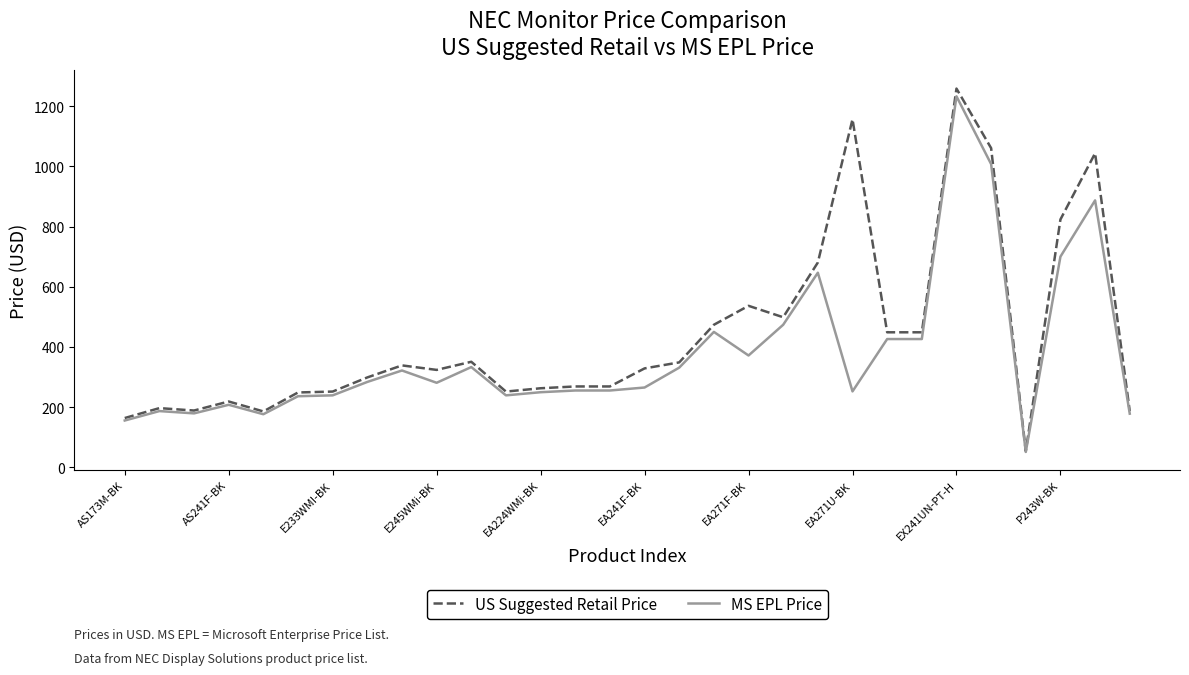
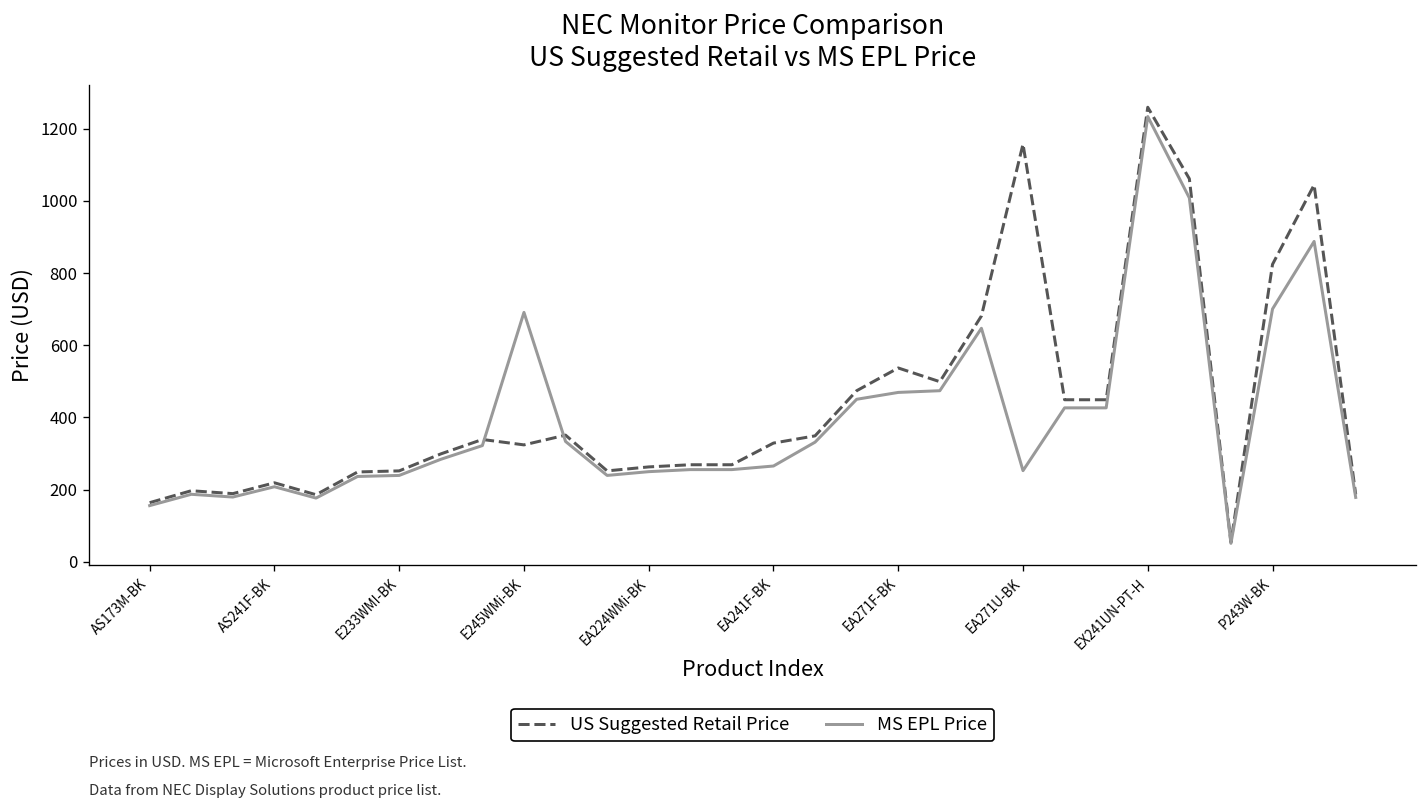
  {
    "US Suggested Retail Price": {
      "AS241F-BK": 220,
      "E233WMI-BK": 250,
      "E245WMi-BK": 320,
      "EA224WMi-BK": 260,
      "EA241F-BK": 330,
      "EA271F-BK": 540,
      "EA271U-BK": 1160,
      "EX241UN-PT-H": 1260,
      "P243W-BK": 820
    },
    "MS EPL Price": {
      "AS241F-BK": 210,
      "E233WMI-BK": 240,
-     "E245WMi-BK": 280,
+     "E245WMi-BK": 690,
      "EA224WMi-BK": 250,
      "EA241F-BK": 270,
-     "EA271F-BK": 370,
+     "EA271F-BK": 470,
      "EA271U-BK": 250,
      "EX241UN-PT-H": 1230,
      "P243W-BK": 700
    }
  }
